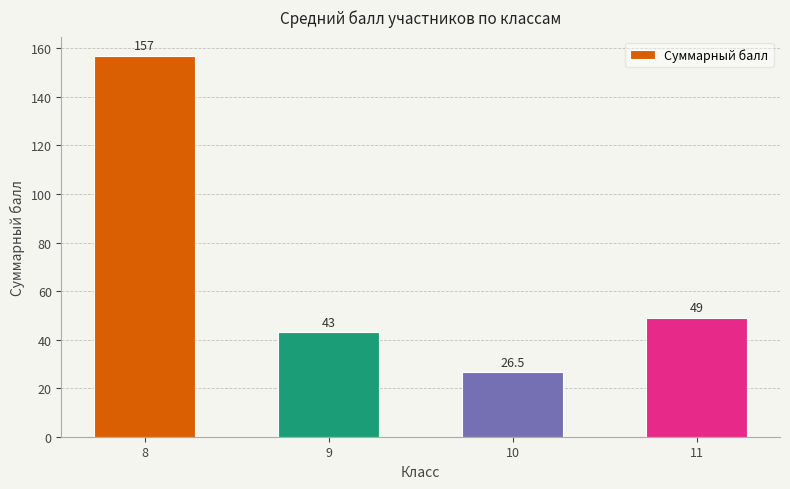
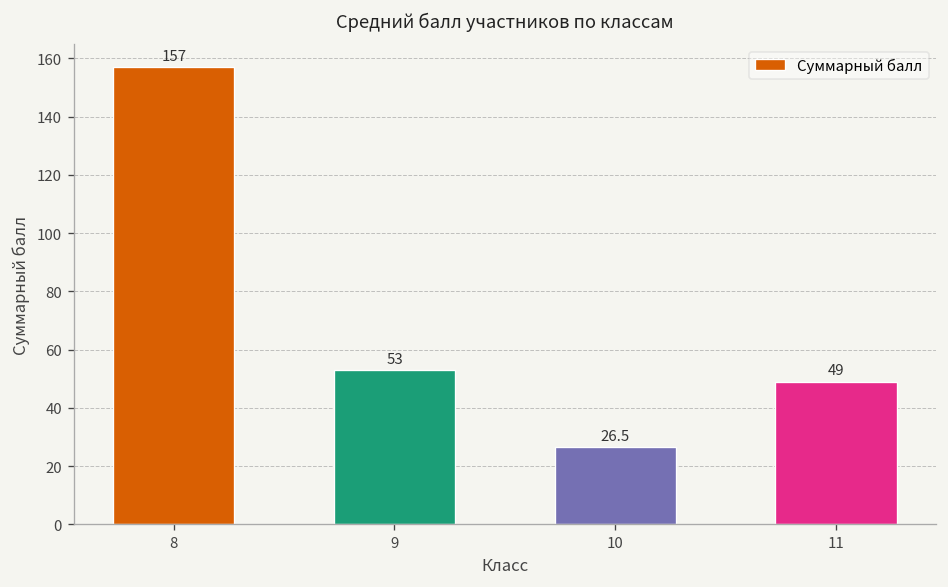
  {
    "8": 157,
-   "9": 43,
+   "9": 53,
    "10": 26.5,
    "11": 49
  }
